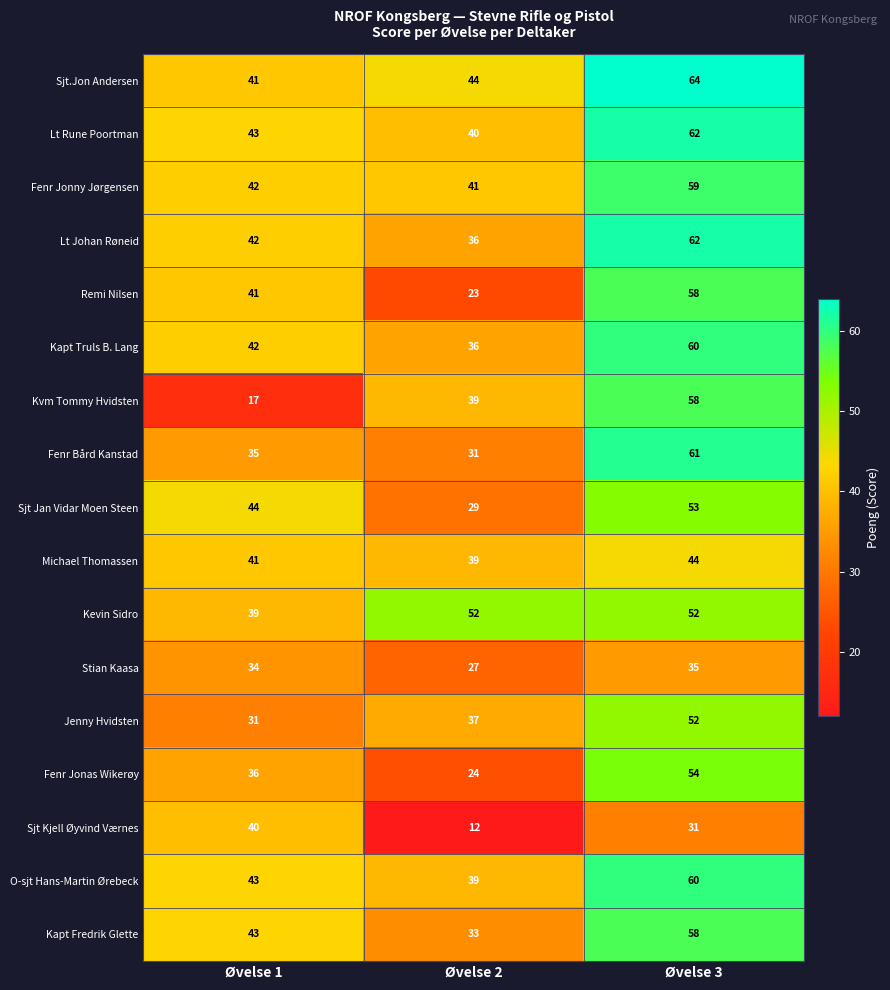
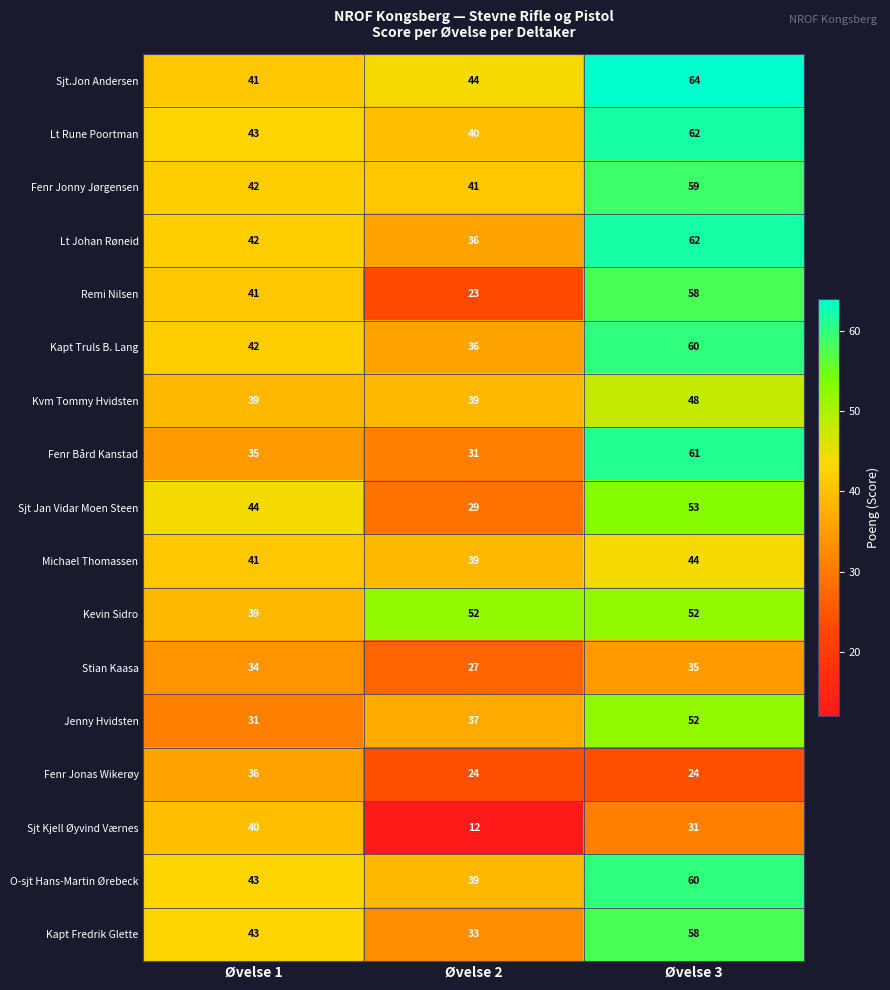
  {
    "Sjt.Jon Andersen": {
      "Øvelse 1": 41,
      "Øvelse 2": 44,
      "Øvelse 3": 64
    },
    "Lt Rune Poortman": {
      "Øvelse 1": 43,
      "Øvelse 2": 40,
      "Øvelse 3": 62
    },
    "Fenr Jonny Jørgensen": {
      "Øvelse 1": 42,
      "Øvelse 2": 41,
      "Øvelse 3": 59
    },
    "Lt Johan Røneid": {
      "Øvelse 1": 42,
      "Øvelse 2": 36,
      "Øvelse 3": 62
    },
    "Remi Nilsen": {
      "Øvelse 1": 41,
      "Øvelse 2": 23,
      "Øvelse 3": 58
    },
    "Kapt Truls B. Lang": {
      "Øvelse 1": 42,
      "Øvelse 2": 36,
      "Øvelse 3": 60
    },
    "Kvm Tommy Hvidsten": {
-     "Øvelse 1": 17,
+     "Øvelse 1": 39,
      "Øvelse 2": 39,
-     "Øvelse 3": 58
+     "Øvelse 3": 48
    },
    "Fenr Bård Kanstad": {
      "Øvelse 1": 35,
      "Øvelse 2": 31,
      "Øvelse 3": 61
    },
    "Sjt Jan Vidar Moen Steen": {
      "Øvelse 1": 44,
      "Øvelse 2": 29,
      "Øvelse 3": 53
    },
    "Michael Thomassen": {
      "Øvelse 1": 41,
      "Øvelse 2": 39,
      "Øvelse 3": 44
    },
    "Kevin Sidro": {
      "Øvelse 1": 39,
      "Øvelse 2": 52,
      "Øvelse 3": 52
    },
    "Stian Kaasa": {
      "Øvelse 1": 34,
      "Øvelse 2": 27,
      "Øvelse 3": 35
    },
    "Jenny Hvidsten": {
      "Øvelse 1": 31,
      "Øvelse 2": 37,
      "Øvelse 3": 52
    },
    "Fenr Jonas Wikerøy": {
      "Øvelse 1": 36,
      "Øvelse 2": 24,
-     "Øvelse 3": 54
+     "Øvelse 3": 24
    },
    "Sjt Kjell Øyvind Værnes": {
      "Øvelse 1": 40,
      "Øvelse 2": 12,
      "Øvelse 3": 31
    },
    "O-sjt Hans-Martin Ørebeck": {
      "Øvelse 1": 43,
      "Øvelse 2": 39,
      "Øvelse 3": 60
    },
    "Kapt Fredrik Glette": {
      "Øvelse 1": 43,
      "Øvelse 2": 33,
      "Øvelse 3": 58
    }
  }
